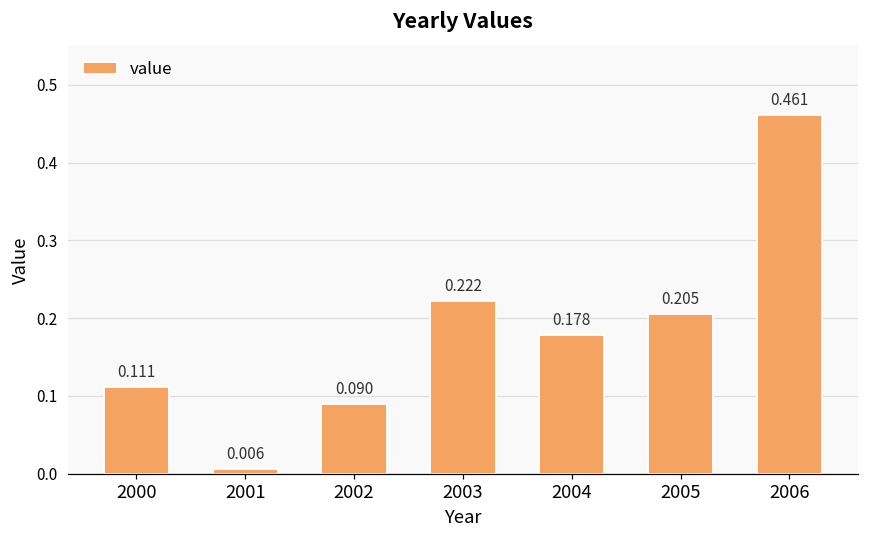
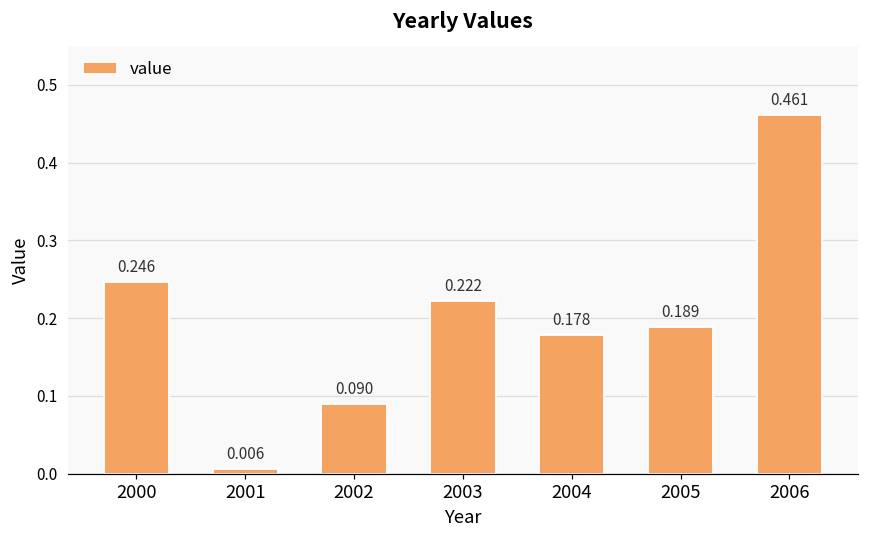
  {
-   "2000": 0.111,
+   "2000": 0.246,
    "2001": 0.006,
    "2002": 0.090,
    "2003": 0.222,
    "2004": 0.178,
-   "2005": 0.205,
+   "2005": 0.189,
    "2006": 0.461
  }
